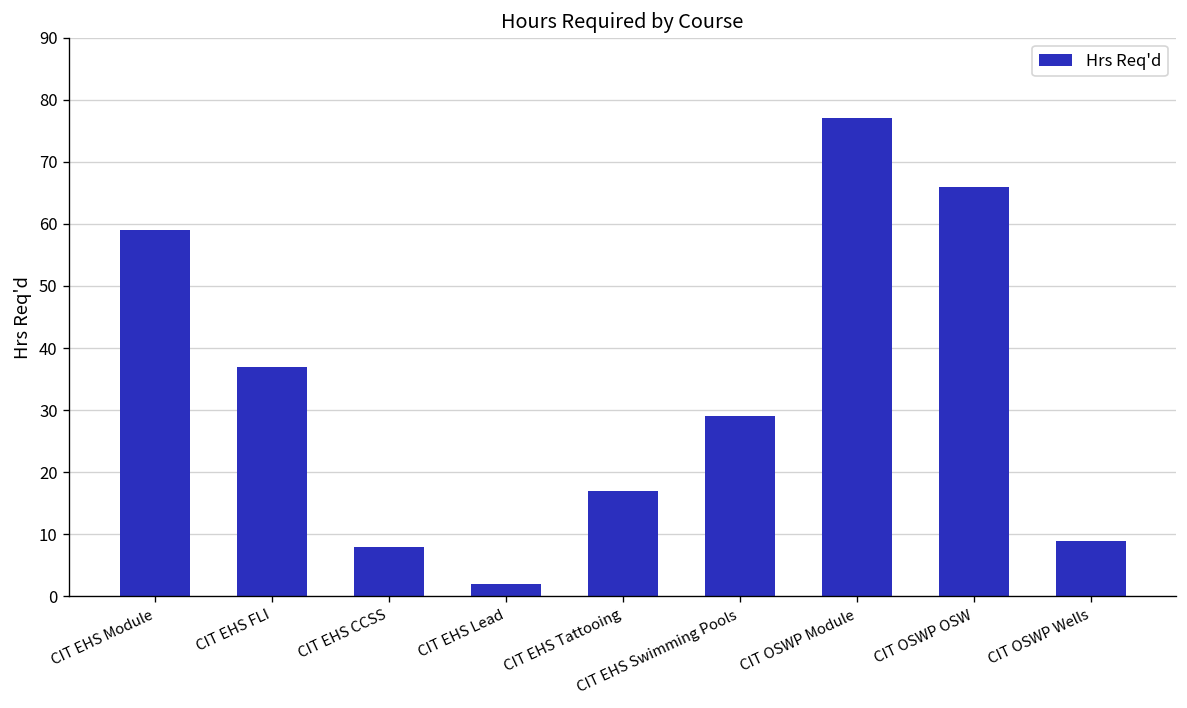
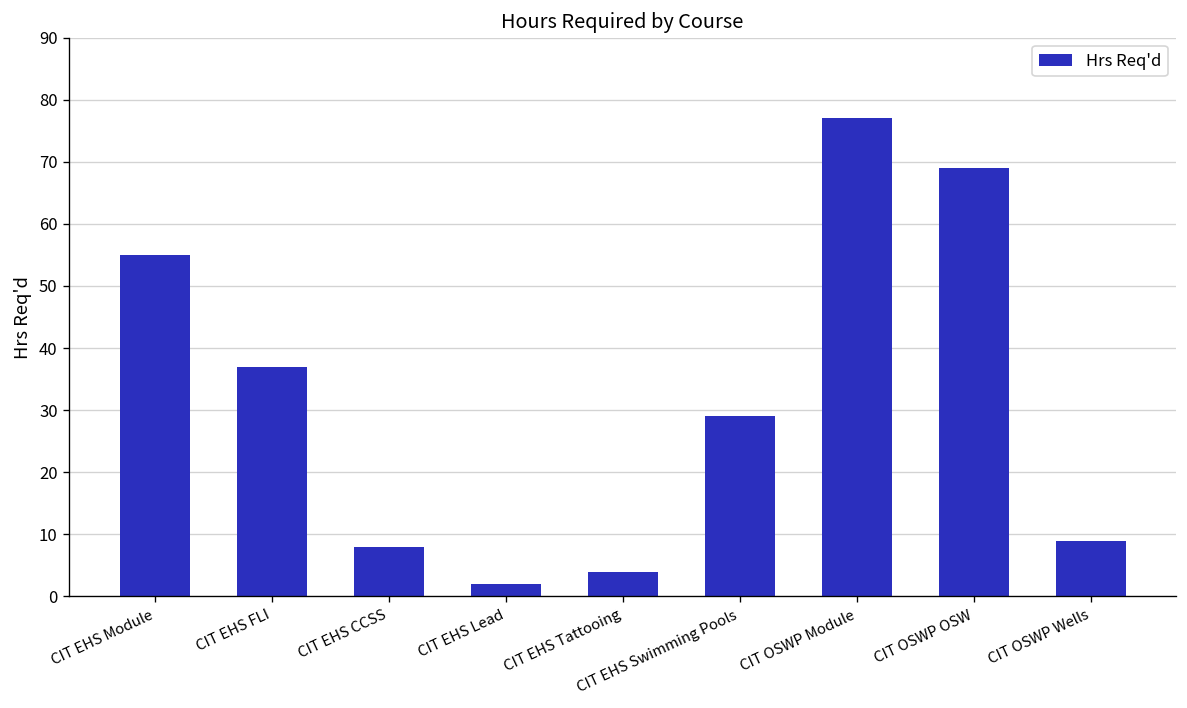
  {
-   "CIT EHS Module": 59,
+   "CIT EHS Module": 55,
    "CIT EHS FLI": 37,
    "CIT EHS CCSS": 8,
    "CIT EHS Lead": 2,
-   "CIT EHS Tattooing": 17,
+   "CIT EHS Tattooing": 4,
    "CIT EHS Swimming Pools": 29,
    "CIT OSWP Module": 77,
-   "CIT OSWP OSW": 66,
+   "CIT OSWP OSW": 69,
    "CIT OSWP Wells": 9
  }
